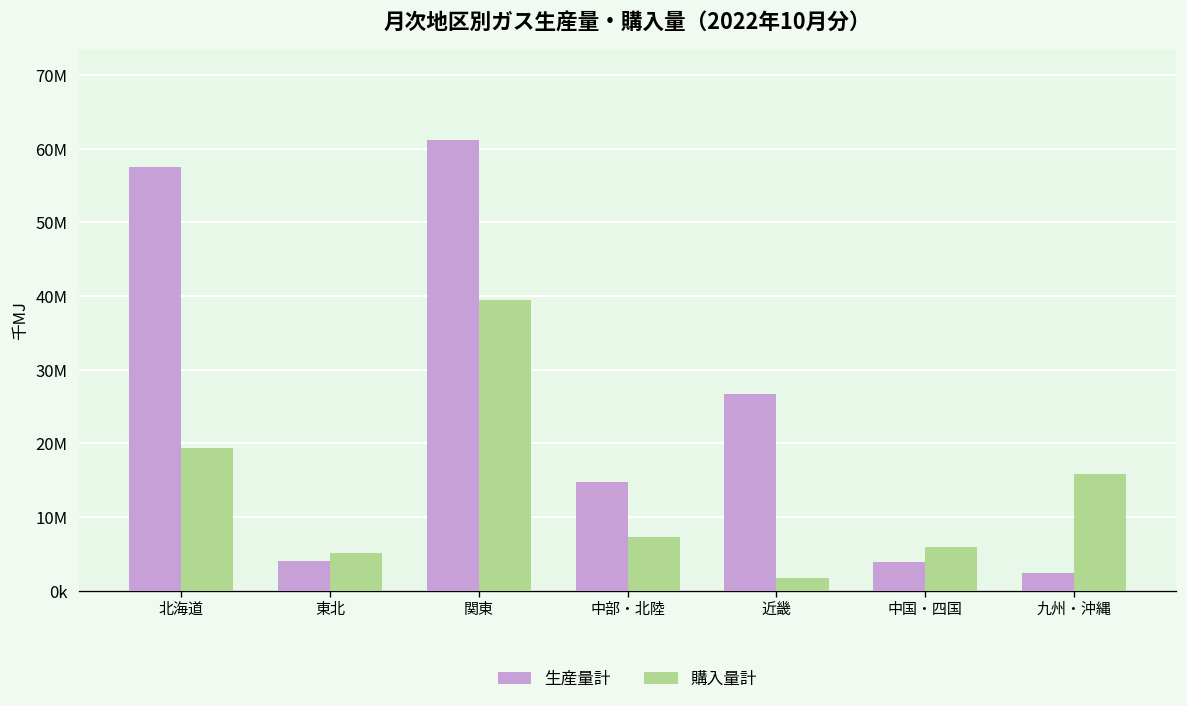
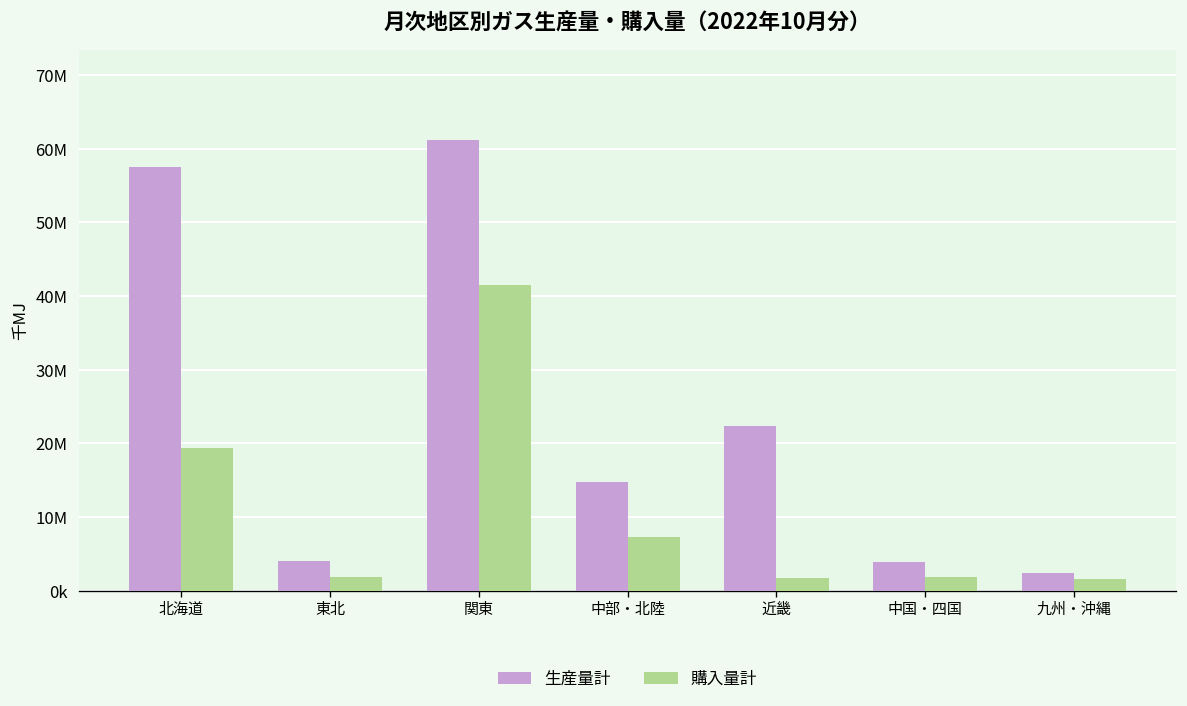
  {
    "生産量計": {
      "北海道": 58000000,
      "東北": 4000000,
      "関東": 61000000,
      "中部・北陸": 15000000,
-     "近畿": 27000000,
+     "近畿": 22000000,
      "中国・四国": 4000000,
      "九州・沖縄": 2000000
    },
    "購入量計": {
      "北海道": 19000000,
-     "東北": 5000000,
-     "関東": 40000000,
+     "東北": 2000000,
+     "関東": 42000000,
      "中部・北陸": 7000000,
      "近畿": 2000000,
-     "中国・四国": 6000000,
-     "九州・沖縄": 16000000
+     "中国・四国": 2000000,
+     "九州・沖縄": 2000000
    }
  }
